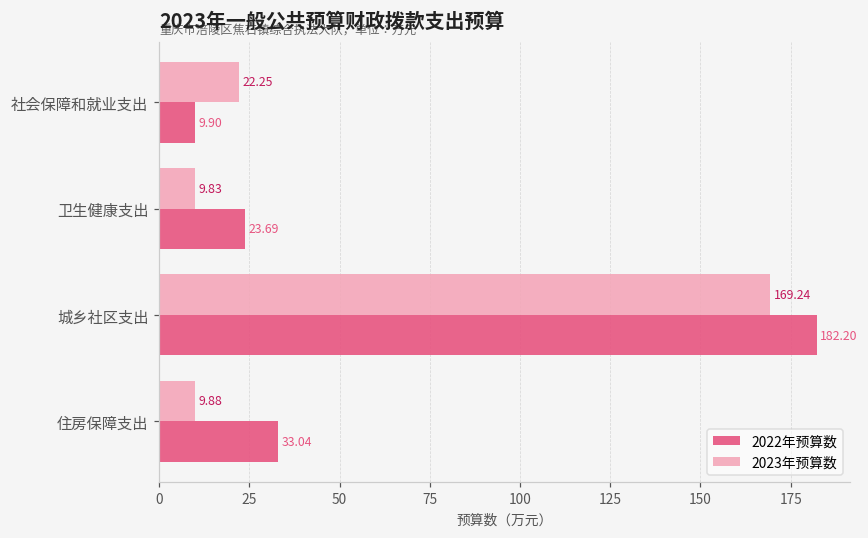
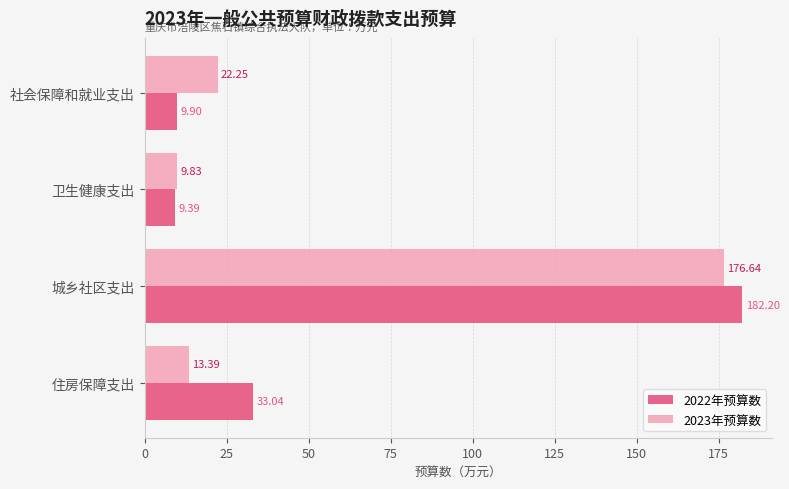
  {
    "2022年预算数": {
      "社会保障和就业支出": 9.90,
-     "卫生健康支出": 23.69,
+     "卫生健康支出": 9.39,
      "城乡社区支出": 182.20,
      "住房保障支出": 33.04
    },
    "2023年预算数": {
      "社会保障和就业支出": 22.25,
      "卫生健康支出": 9.83,
-     "城乡社区支出": 169.24,
-     "住房保障支出": 9.88
+     "城乡社区支出": 176.64,
+     "住房保障支出": 13.39
    }
  }
